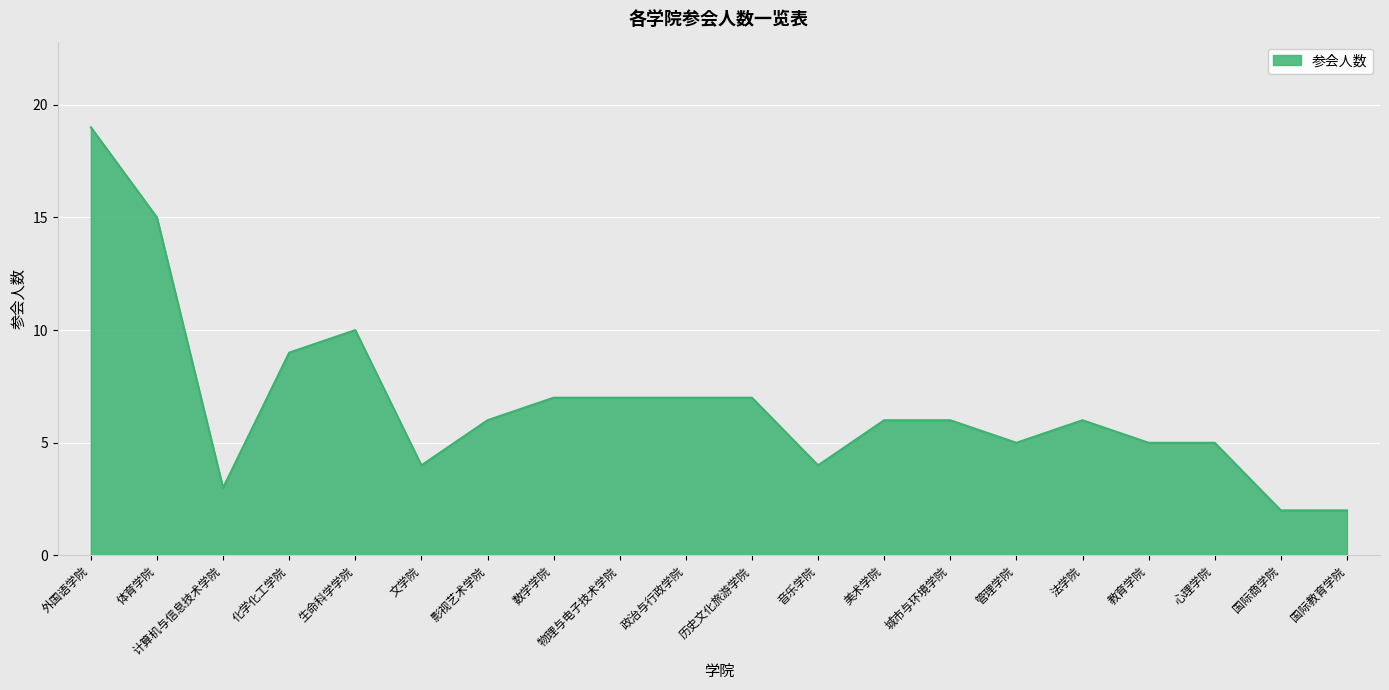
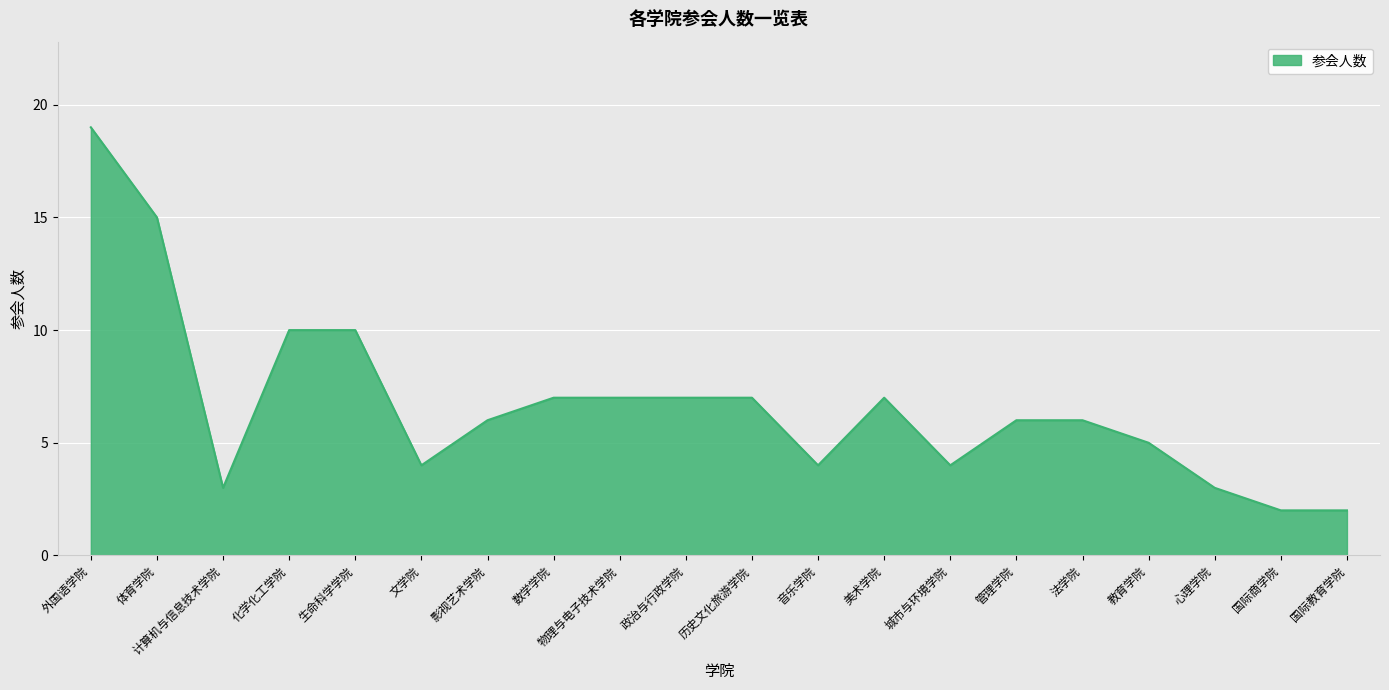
  {
    "外国语学院": 19,
    "体育学院": 15,
    "计算机与信息技术学院": 3,
-   "化学化工学院": 9,
+   "化学化工学院": 10,
    "生命科学学院": 10,
    "文学院": 4,
    "影视艺术学院": 6,
    "数学学院": 7,
    "物理与电子技术学院": 7,
    "政治与行政学院": 7,
    "历史文化旅游学院": 7,
    "音乐学院": 4,
-   "美术学院": 6,
-   "城市与环境学院": 6,
-   "管理学院": 5,
+   "美术学院": 7,
+   "城市与环境学院": 4,
+   "管理学院": 6,
    "法学院": 6,
    "教育学院": 5,
-   "心理学院": 5,
+   "心理学院": 3,
    "国际商学院": 2,
    "国际教育学院": 2
  }
